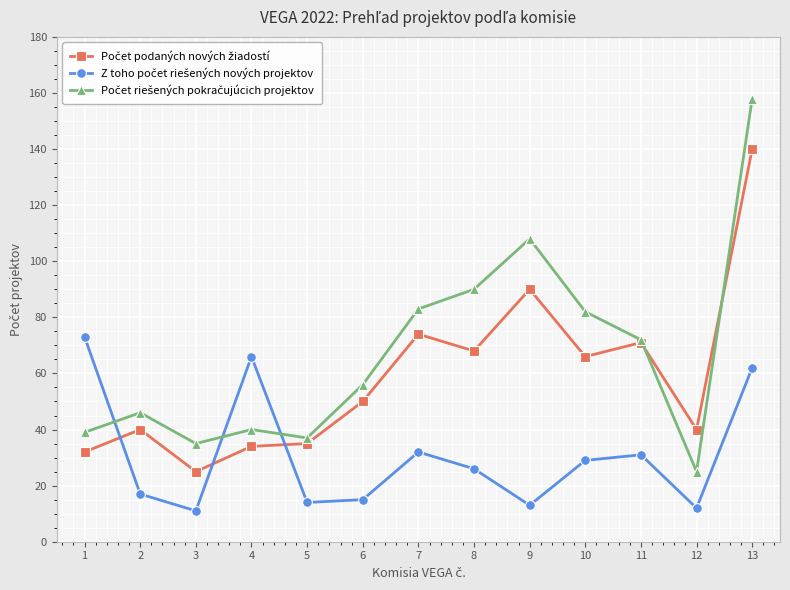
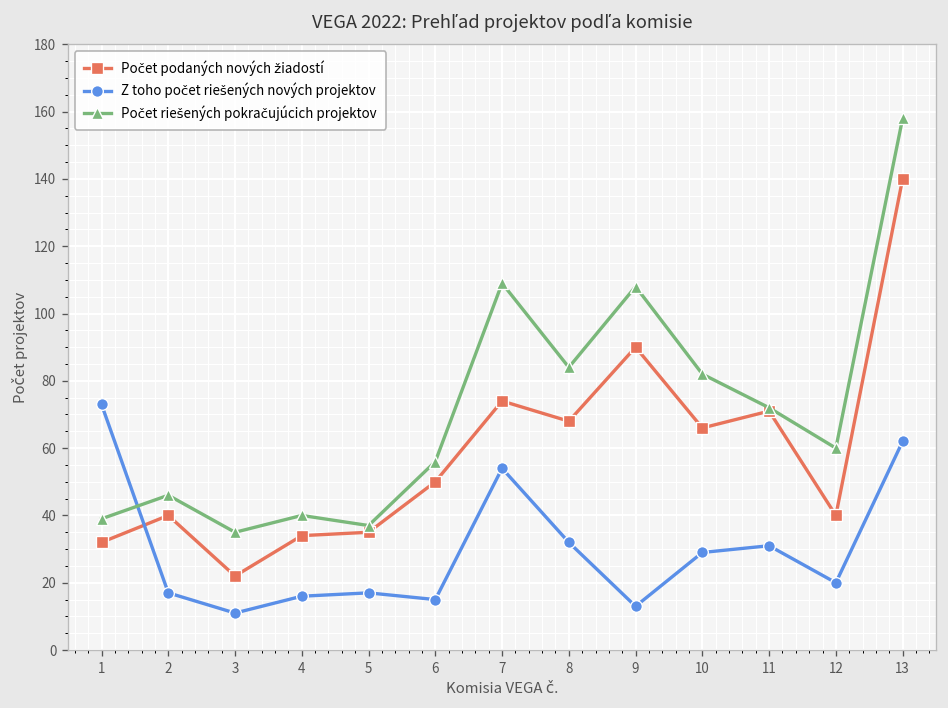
  {
    "Počet podaných nových žiadostí": {
      "1": 32,
      "2": 40,
-     "3": 25,
+     "3": 22,
      "4": 34,
      "5": 35,
      "6": 50,
      "7": 74,
      "8": 68,
      "9": 90,
      "10": 66,
      "11": 71,
      "12": 40,
      "13": 140
    },
    "Z toho počet riešených nových projektov": {
      "1": 73,
      "2": 17,
      "3": 11,
-     "4": 66,
-     "5": 14,
+     "4": 16,
+     "5": 17,
      "6": 15,
-     "7": 32,
-     "8": 26,
+     "7": 54,
+     "8": 32,
      "9": 13,
      "10": 29,
      "11": 31,
-     "12": 12,
+     "12": 20,
      "13": 62
    },
    "Počet riešených pokračujúcich projektov": {
      "1": 39,
      "2": 46,
      "3": 35,
      "4": 40,
      "5": 37,
      "6": 56,
-     "7": 83,
-     "8": 90,
+     "7": 109,
+     "8": 84,
      "9": 108,
      "10": 82,
      "11": 72,
-     "12": 25,
+     "12": 60,
      "13": 158
    }
  }
